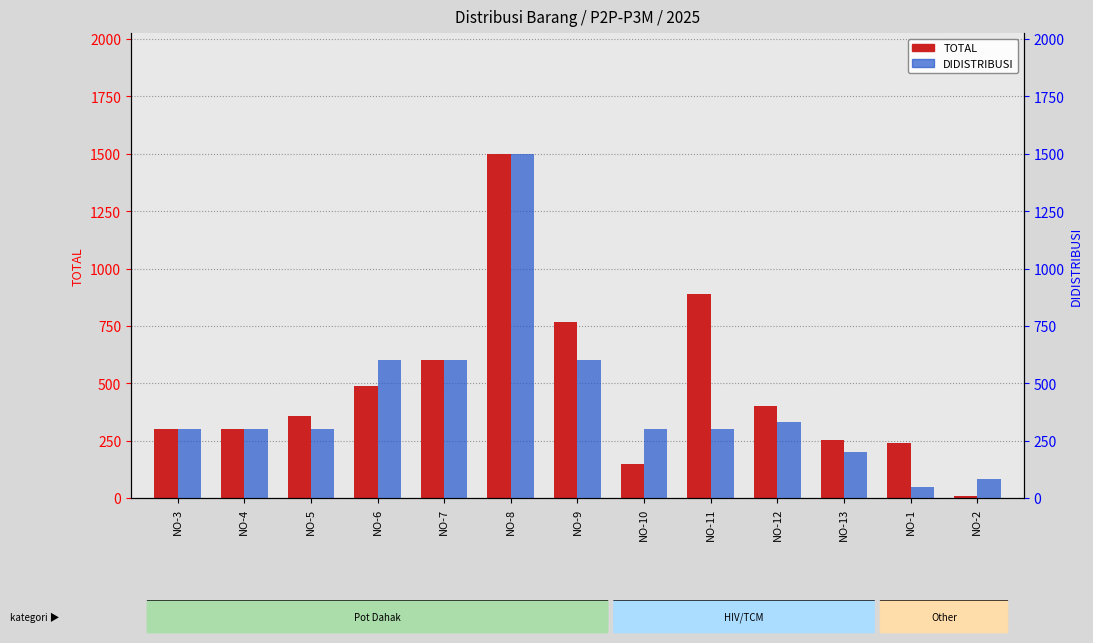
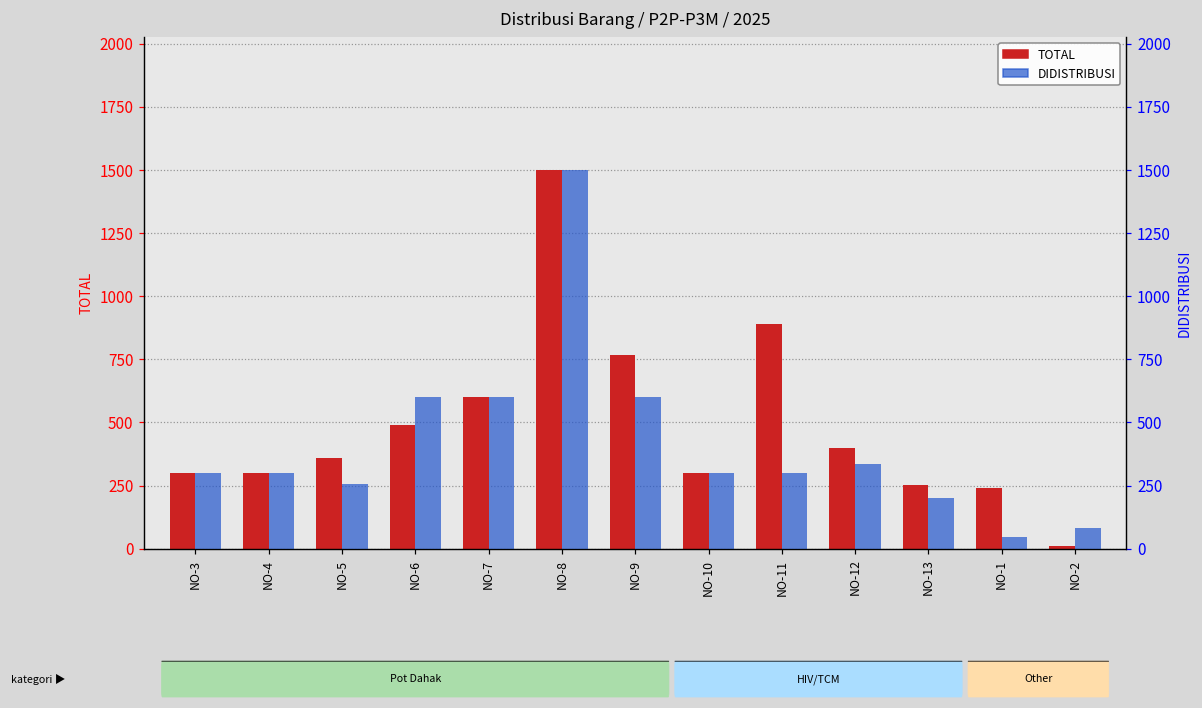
  {
    "TOTAL": {
      "NO-3": 300,
      "NO-4": 300,
      "NO-5": 360,
      "NO-6": 490,
      "NO-7": 600,
      "NO-8": 1500,
      "NO-9": 770,
-     "NO-10": 150,
+     "NO-10": 300,
      "NO-11": 890,
      "NO-12": 400,
      "NO-13": 250,
      "NO-1": 240
    },
    "DIDISTRIBUSI": {
      "NO-3": 300,
      "NO-4": 300,
-     "NO-5": 300,
+     "NO-5": 260,
      "NO-6": 600,
      "NO-7": 600,
      "NO-8": 1500,
      "NO-9": 600,
      "NO-10": 300,
      "NO-11": 300,
      "NO-12": 330,
      "NO-13": 200,
      "NO-1": 50,
      "NO-2": 80
    }
  }
